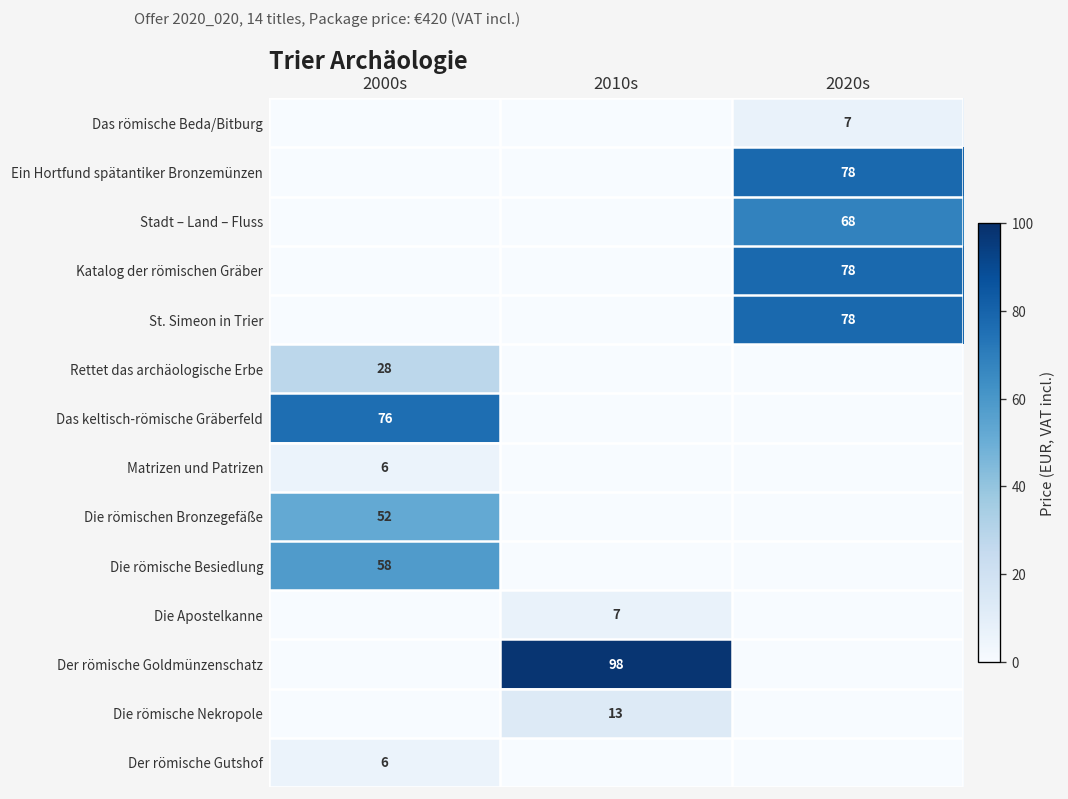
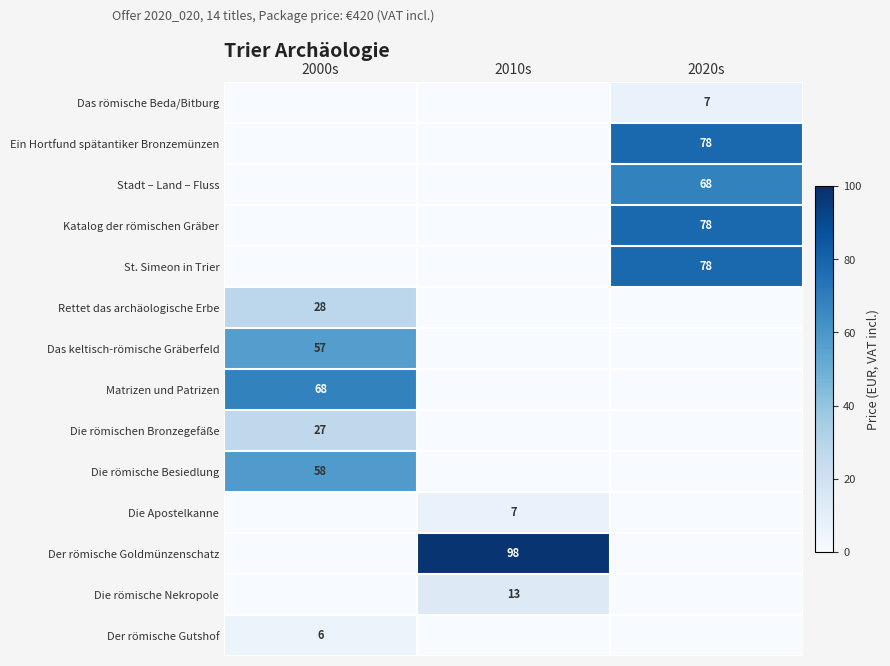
  {
    "Das römische Beda/Bitburg": {
      "2020s": 7
    },
    "Ein Hortfund spätantiker Bronzemünzen": {
      "2020s": 78
    },
    "Stadt – Land – Fluss": {
      "2020s": 68
    },
    "Katalog der römischen Gräber": {
      "2020s": 78
    },
    "St. Simeon in Trier": {
      "2020s": 78
    },
    "Rettet das archäologische Erbe": {
      "2000s": 28
    },
    "Das keltisch-römische Gräberfeld": {
-     "2000s": 76
+     "2000s": 57
    },
    "Matrizen und Patrizen": {
-     "2000s": 6
+     "2000s": 68
    },
    "Die römischen Bronzegefäße": {
-     "2000s": 52
+     "2000s": 27
    },
    "Die römische Besiedlung": {
      "2000s": 58
    },
    "Die Apostelkanne": {
      "2010s": 7
    },
    "Der römische Goldmünzenschatz": {
      "2010s": 98
    },
    "Die römische Nekropole": {
      "2010s": 13
    },
    "Der römische Gutshof": {
      "2000s": 6
    }
  }
